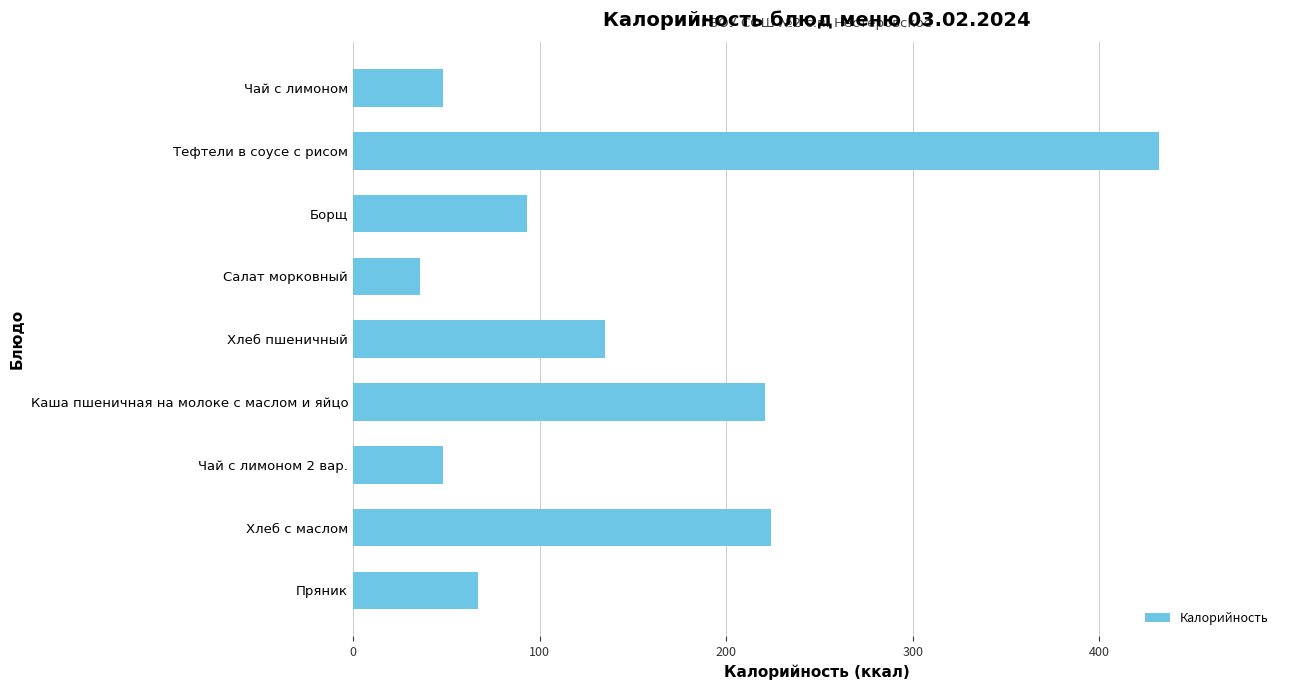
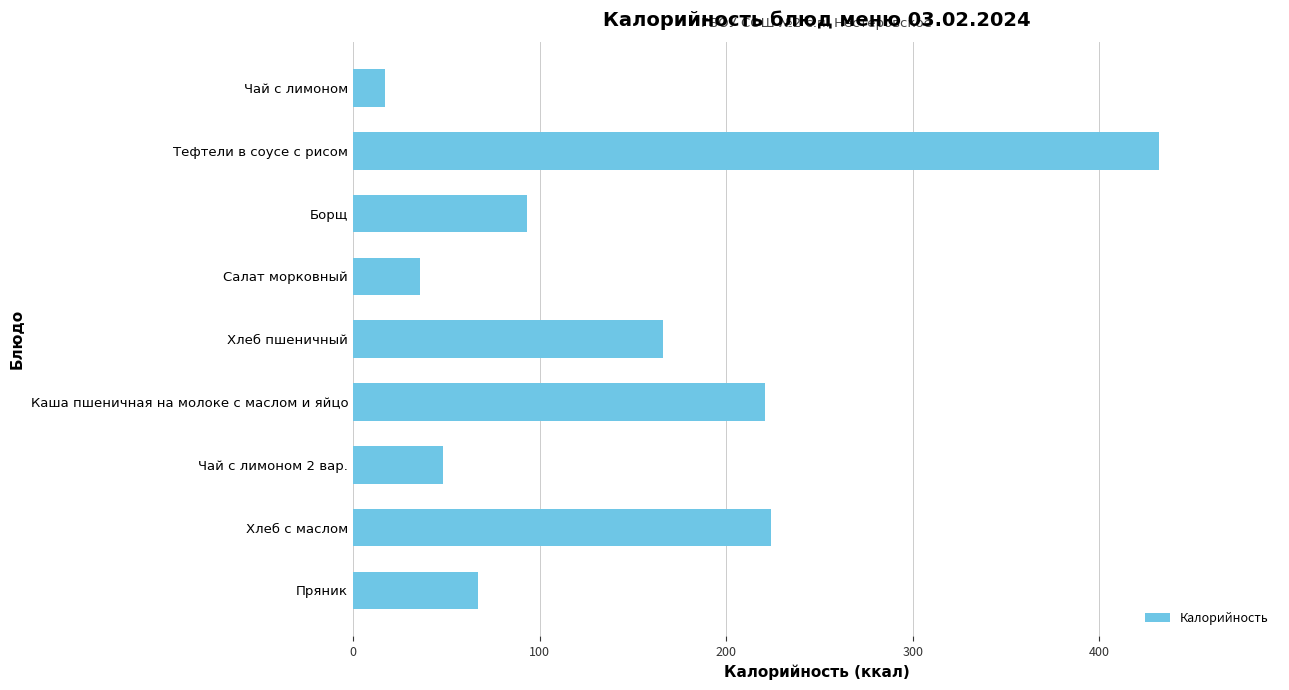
  {
-   "Чай с лимоном": 48,
+   "Чай с лимоном": 17,
    "Тефтели в соусе с рисом": 432,
    "Борщ": 93,
    "Салат морковный": 36,
-   "Хлеб пшеничный": 135,
+   "Хлеб пшеничный": 166,
    "Каша пшеничная на молоке с маслом и яйцо": 221,
    "Чай с лимоном 2 вар.": 48,
    "Хлеб с маслом": 224,
    "Пряник": 67
  }
